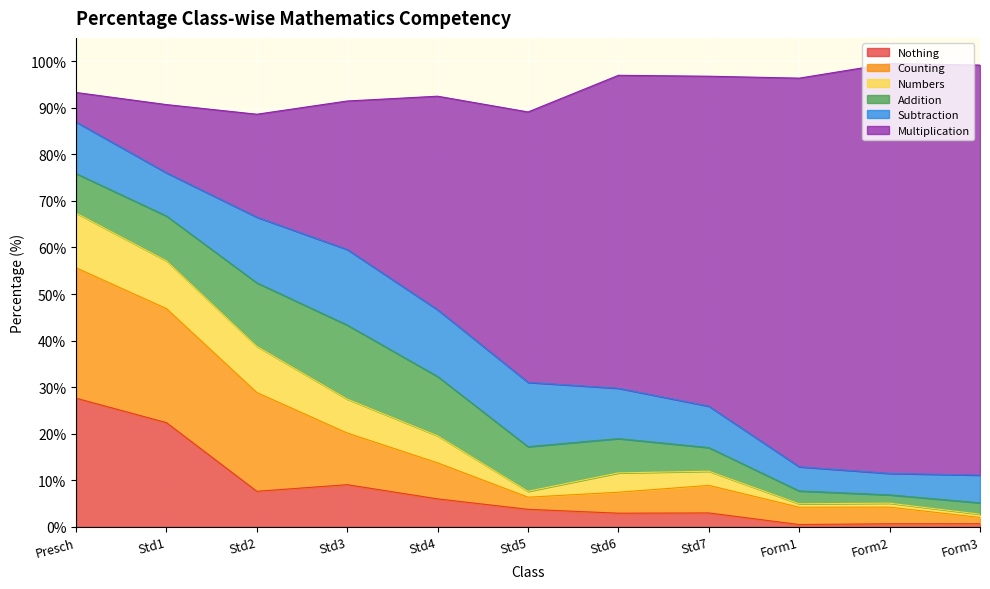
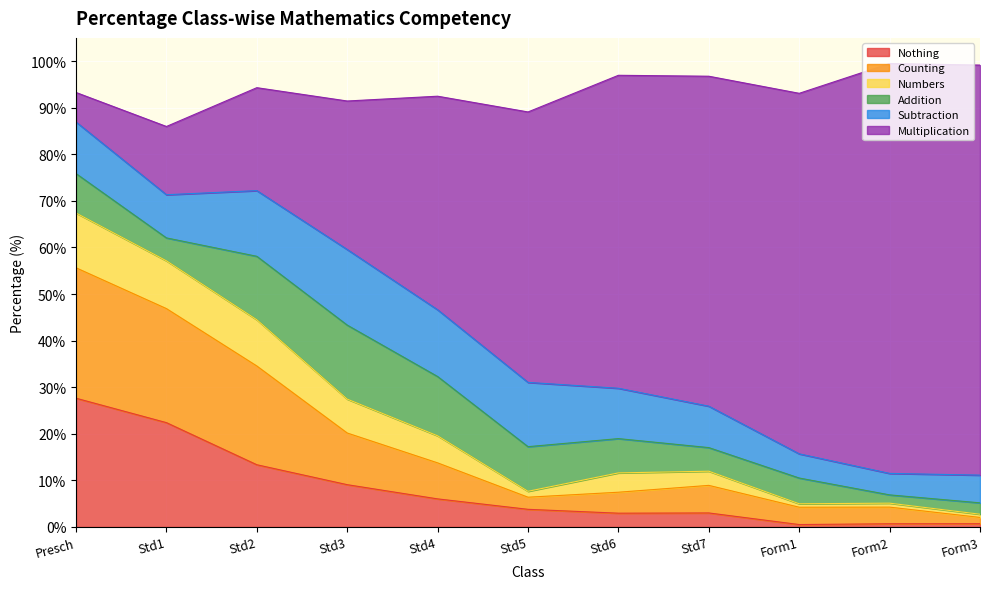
  {
    "Nothing": {
      "Presch": "28%",
      "Std1": "22%",
-     "Std2": "8%",
+     "Std2": "13%",
      "Std3": "9%",
      "Std4": "6%",
      "Std5": "4%",
      "Std6": "3%",
      "Std7": "3%",
      "Form1": "1%",
      "Form2": "1%",
      "Form3": "1%"
    },
    "Counting": {
      "Presch": "28%",
      "Std1": "24%",
      "Std2": "21%",
      "Std3": "11%",
      "Std4": "8%",
      "Std5": "3%",
      "Std6": "5%",
      "Std7": "6%",
      "Form1": "4%",
      "Form2": "4%",
      "Form3": "1%"
    },
    "Numbers": {
      "Presch": "12%",
      "Std1": "10%",
      "Std2": "10%",
      "Std3": "7%",
      "Std4": "6%",
      "Std5": "1%",
      "Std6": "4%",
      "Std7": "3%",
      "Form1": "1%",
      "Form2": "1%",
      "Form3": "1%"
    },
    "Addition": {
      "Presch": "8%",
-     "Std1": "10%",
+     "Std1": "5%",
      "Std2": "14%",
      "Std3": "16%",
      "Std4": "13%",
      "Std5": "10%",
      "Std6": "7%",
      "Std7": "5%",
-     "Form1": "3%",
+     "Form1": "6%",
      "Form2": "2%",
      "Form3": "2%"
    },
    "Subtraction": {
      "Presch": "11%",
      "Std1": "9%",
      "Std2": "14%",
      "Std3": "16%",
      "Std4": "14%",
      "Std5": "14%",
      "Std6": "11%",
      "Std7": "9%",
      "Form1": "5%",
      "Form2": "5%",
      "Form3": "6%"
    },
    "Multiplication": {
      "Presch": "6%",
      "Std1": "15%",
      "Std2": "22%",
      "Std3": "32%",
      "Std4": "46%",
      "Std5": "58%",
      "Std6": "67%",
      "Std7": "71%",
-     "Form1": "83%",
+     "Form1": "77%",
      "Form3": "88%"
    }
  }
